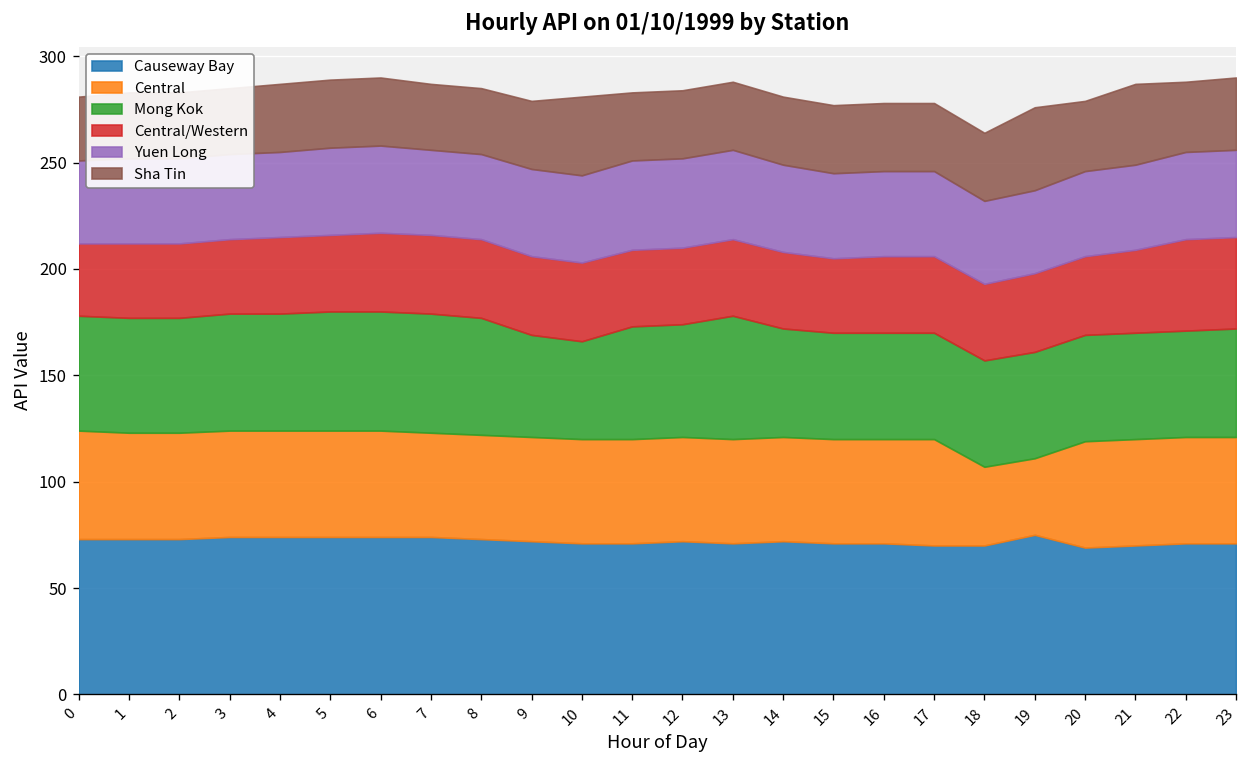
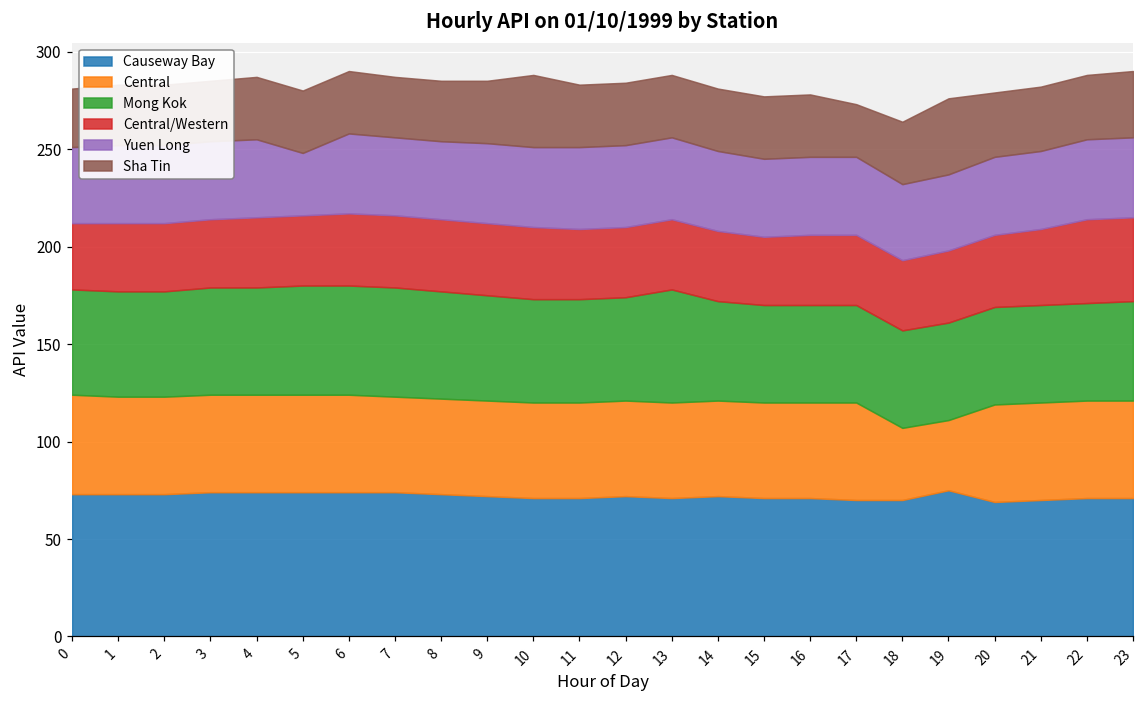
  {
    "Causeway Bay": {
      "0": 73,
      "1": 73,
      "2": 73,
      "3": 74,
      "4": 74,
      "5": 74,
      "6": 74,
      "7": 74,
      "8": 73,
      "9": 72,
      "10": 71,
      "11": 71,
      "12": 72,
      "13": 71,
      "14": 72,
      "15": 71,
      "16": 71,
      "17": 70,
      "18": 70,
      "19": 75,
      "20": 69,
      "21": 70,
      "22": 71,
      "23": 71
    },
    "Central": {
      "0": 51,
      "1": 50,
      "2": 50,
      "3": 50,
      "4": 50,
      "5": 50,
      "6": 50,
      "7": 49,
      "8": 49,
      "9": 49,
      "10": 49,
      "11": 49,
      "12": 49,
      "13": 49,
      "14": 49,
      "15": 49,
      "16": 49,
      "17": 50,
      "18": 37,
      "19": 36,
      "20": 50,
      "21": 50,
      "22": 50,
      "23": 50
    },
    "Mong Kok": {
      "0": 54,
      "1": 54,
      "2": 54,
      "3": 55,
      "4": 55,
      "5": 56,
      "6": 56,
      "7": 56,
      "8": 55,
-     "9": 48,
-     "10": 46,
+     "9": 54,
+     "10": 53,
      "11": 53,
      "12": 53,
      "13": 58,
      "14": 51,
      "15": 50,
      "16": 50,
      "17": 50,
      "18": 50,
      "19": 50,
      "20": 50,
      "21": 50,
      "22": 50,
      "23": 51
    },
    "Central/Western": {
      "0": 34,
      "1": 35,
      "2": 35,
      "3": 35,
      "4": 36,
      "5": 36,
      "6": 37,
      "7": 37,
      "8": 37,
      "9": 37,
      "10": 37,
      "11": 36,
      "12": 36,
      "13": 36,
      "14": 36,
      "15": 35,
      "16": 36,
      "17": 36,
      "18": 36,
      "19": 37,
      "20": 37,
      "21": 39,
      "22": 43,
      "23": 43
    },
    "Yuen Long": {
      "0": 39,
      "4": 40,
-     "5": 41,
+     "5": 32,
      "6": 41,
      "7": 40,
      "8": 40,
      "9": 41,
      "10": 41,
      "11": 42,
      "12": 42,
      "13": 42,
      "14": 41,
      "15": 40,
      "16": 40,
      "17": 40,
      "18": 39,
      "19": 39,
      "20": 40,
      "21": 40,
      "22": 41,
      "23": 41
    },
    "Sha Tin": {
      "0": 30,
      "4": 32,
      "5": 32,
      "6": 32,
      "7": 31,
      "8": 31,
      "9": 32,
      "10": 37,
      "11": 32,
      "12": 32,
      "13": 32,
      "14": 32,
      "15": 32,
      "16": 32,
-     "17": 32,
+     "17": 27,
      "18": 32,
      "19": 39,
      "20": 33,
-     "21": 38,
+     "21": 33,
      "22": 33,
      "23": 34
    }
  }
